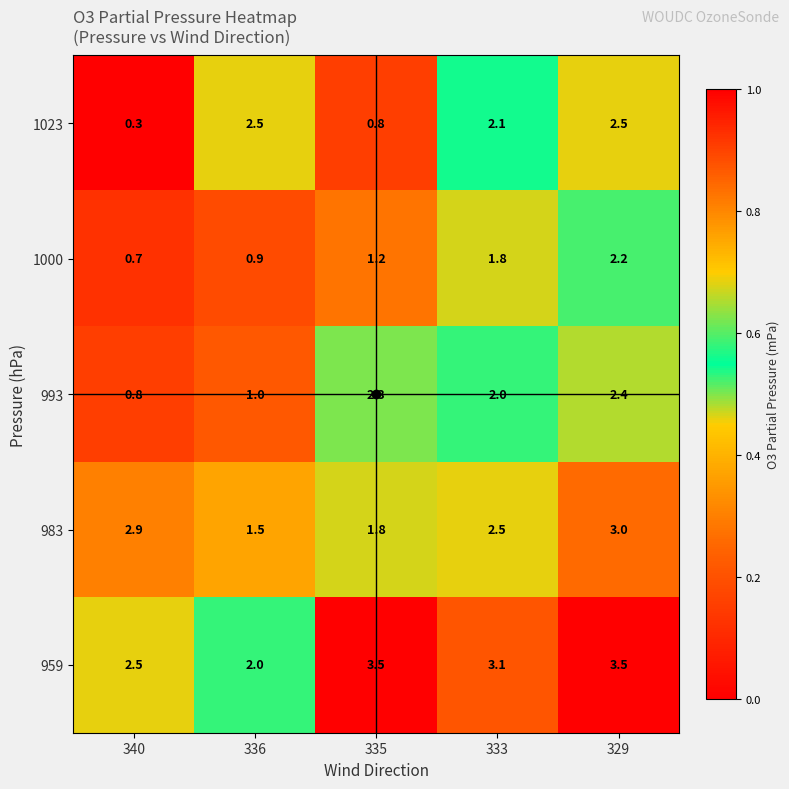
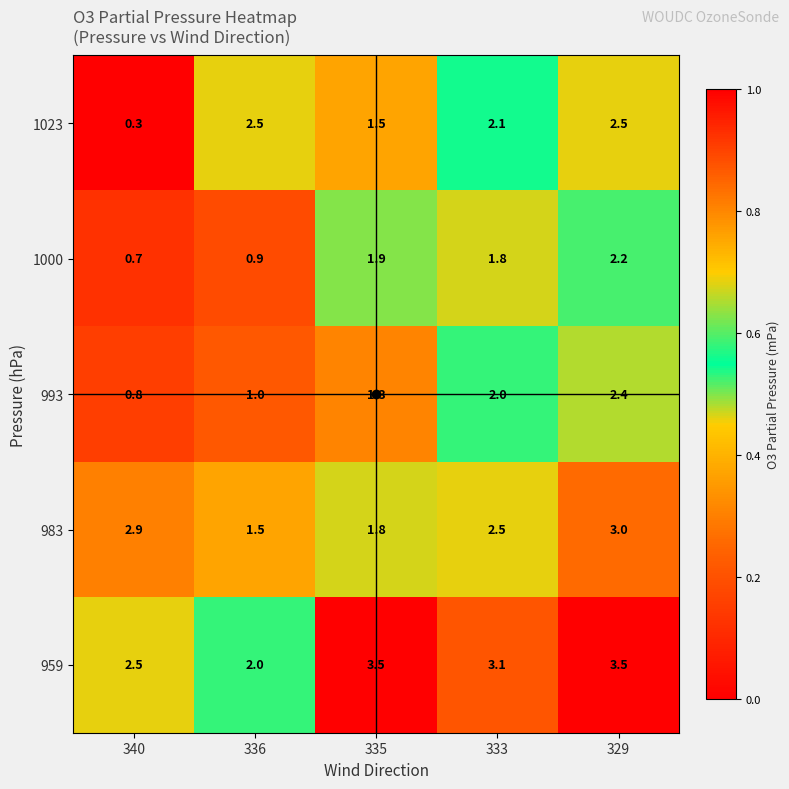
  {
    "1023": {
      "340": 0.3,
      "336": 2.5,
-     "335": 0.8,
+     "335": 1.5,
      "333": 2.1,
      "329": 2.5
    },
    "1000": {
      "340": 0.7,
      "336": 0.9,
-     "335": 1.2,
+     "335": 1.9,
      "333": 1.8,
      "329": 2.2
    },
    "993": {
      "340": 0.8,
      "336": 1.0,
-     "335": 2.3,
+     "335": 1.3,
      "333": 2.0,
      "329": 2.4
    },
    "983": {
      "340": 2.9,
      "336": 1.5,
      "335": 1.8,
      "333": 2.5,
      "329": 3.0
    },
    "959": {
      "340": 2.5,
      "336": 2.0,
      "335": 3.5,
      "333": 3.1,
      "329": 3.5
    }
  }
